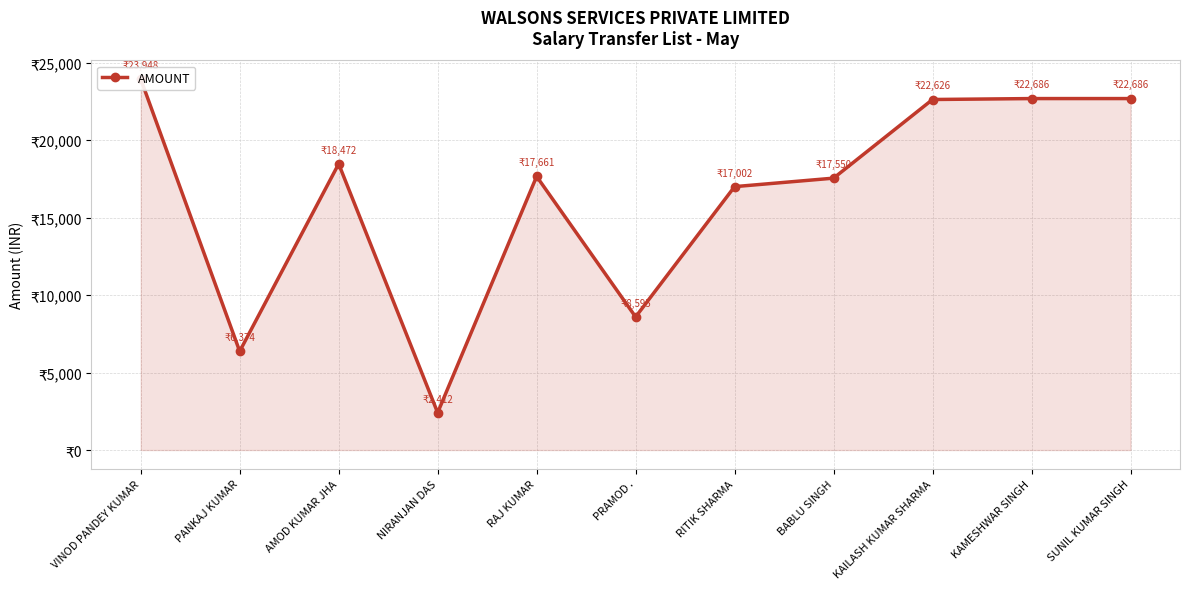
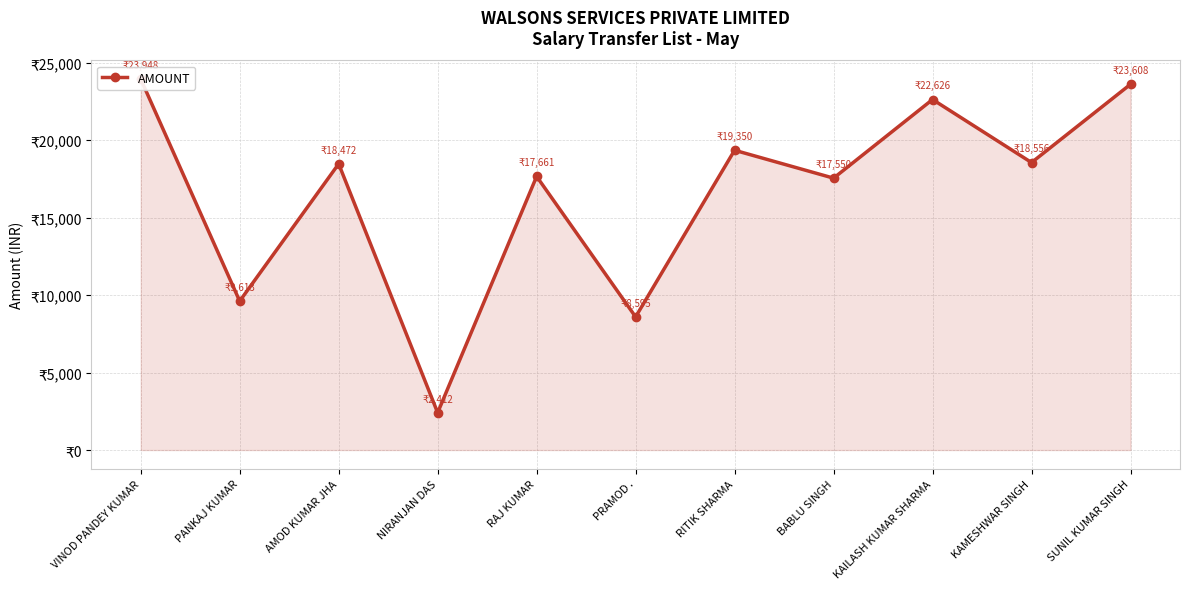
  {
-   "PANKAJ KUMAR": "6,374",
+   "PANKAJ KUMAR": "9,613",
    "AMOD KUMAR JHA": "18,472",
    "NIRANJAN DAS": "2,412",
    "RAJ KUMAR": "17,661",
    "PRAMOD .": "8,595",
-   "RITIK SHARMA": "17,002",
+   "RITIK SHARMA": "19,350",
    "BABLU SINGH": "17,550",
    "KAILASH KUMAR SHARMA": "22,626",
-   "KAMESHWAR SINGH": "22,686",
-   "SUNIL KUMAR SINGH": "22,686"
+   "KAMESHWAR SINGH": "18,556",
+   "SUNIL KUMAR SINGH": "23,608"
  }
